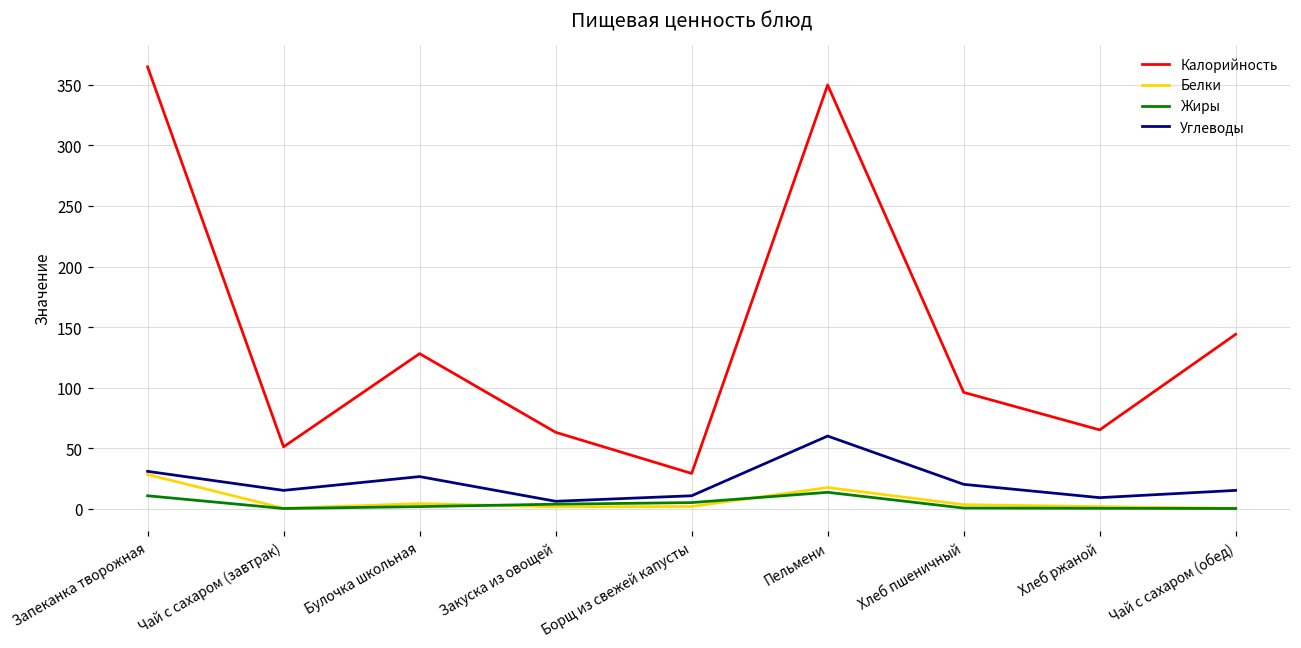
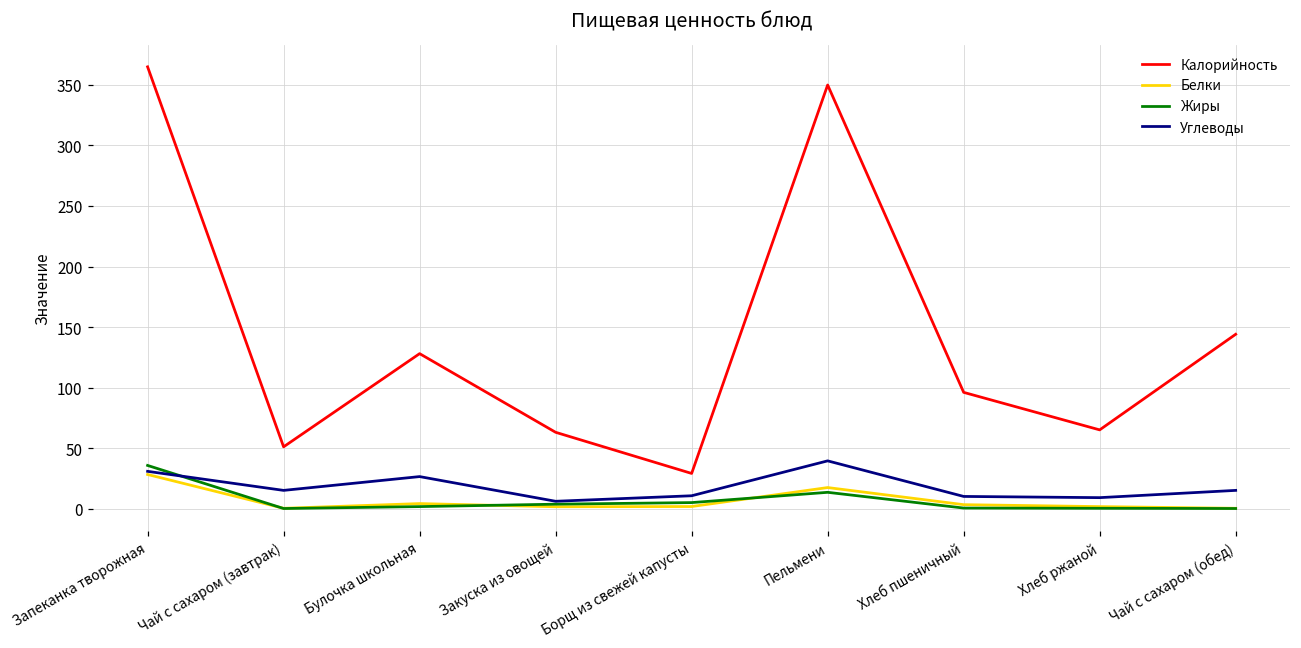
  {
    "Калорийность": {
      "Запеканка творожная": 365,
      "Чай с сахаром (завтрак)": 51,
      "Булочка школьная": 128,
      "Закуска из овощей": 63,
      "Борщ из свежей капусты": 29,
      "Пельмени": 350,
      "Хлеб пшеничный": 96,
      "Хлеб ржаной": 65,
      "Чай с сахаром (обед)": 144
    },
    "Белки": {
      "Запеканка творожная": 28,
      "Булочка школьная": 4,
      "Борщ из свежей капусты": 2,
      "Пельмени": 17,
      "Хлеб пшеничный": 3
    },
    "Жиры": {
-     "Запеканка творожная": 11,
+     "Запеканка творожная": 36,
      "Булочка школьная": 2,
      "Борщ из свежей капусты": 5,
      "Пельмени": 13,
      "Хлеб пшеничный": 0
    },
    "Углеводы": {
      "Запеканка творожная": 31,
      "Чай с сахаром (завтрак)": 15,
      "Булочка школьная": 26,
      "Закуска из овощей": 6,
      "Борщ из свежей капусты": 11,
-     "Пельмени": 60,
-     "Хлеб пшеничный": 20,
+     "Пельмени": 39,
+     "Хлеб пшеничный": 10,
      "Хлеб ржаной": 9,
      "Чай с сахаром (обед)": 15
    }
  }
